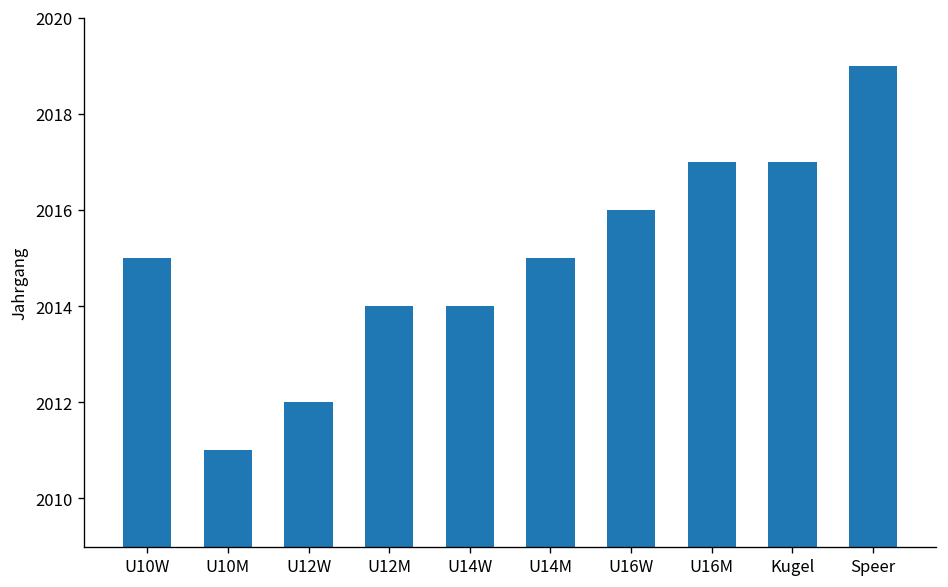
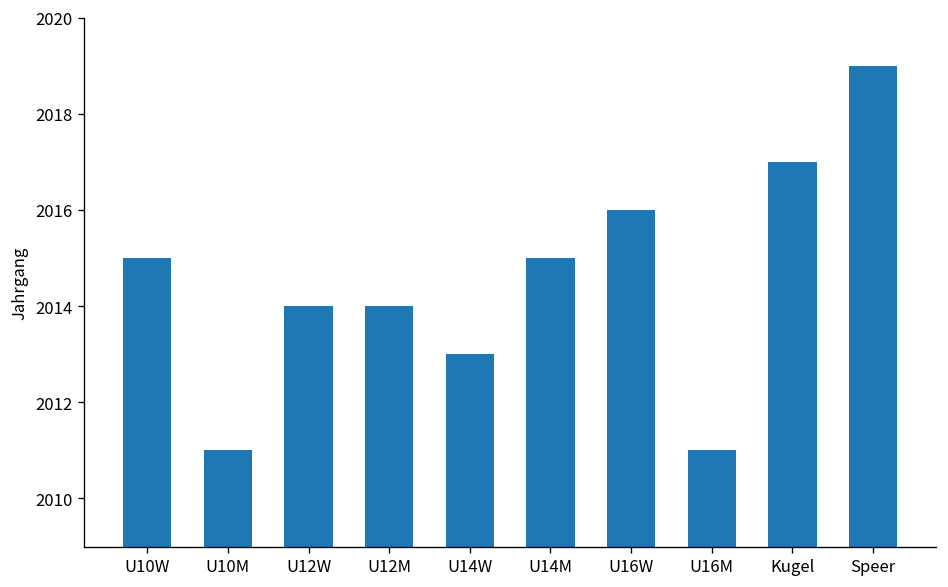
  {
    "U10W": 2015,
    "U10M": 2011,
-   "U12W": 2012,
+   "U12W": 2014,
    "U12M": 2014,
-   "U14W": 2014,
+   "U14W": 2013,
    "U14M": 2015,
    "U16W": 2016,
-   "U16M": 2017,
+   "U16M": 2011,
    "Kugel": 2017,
    "Speer": 2019
  }
